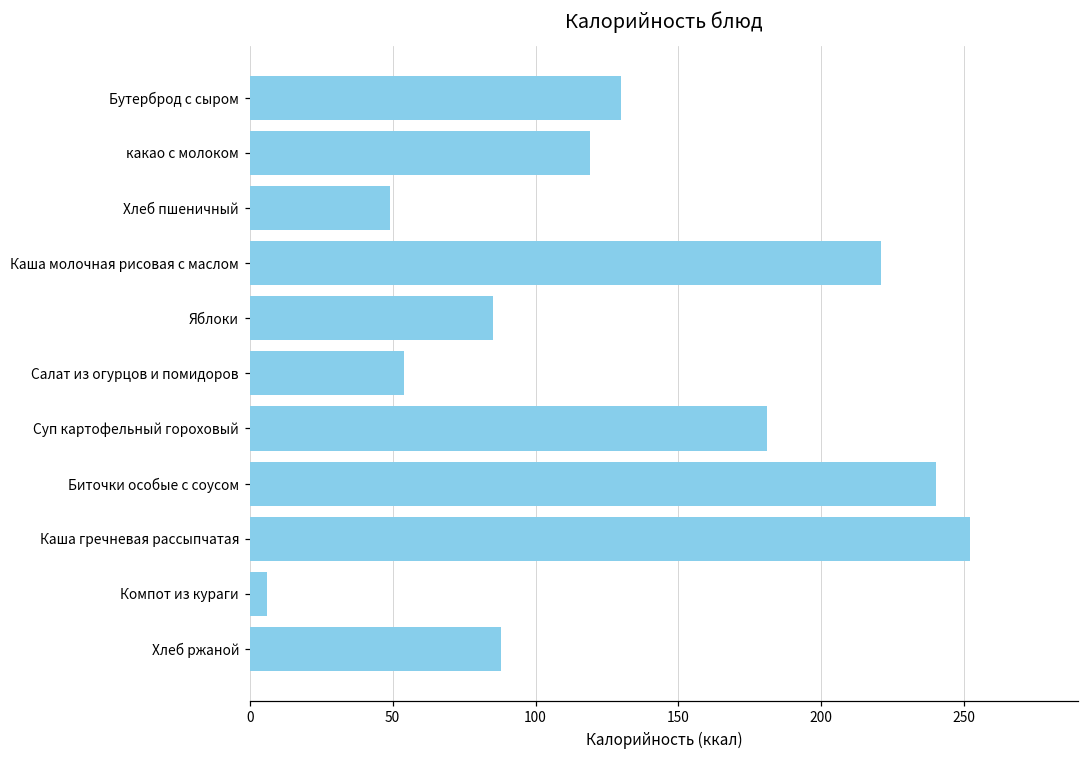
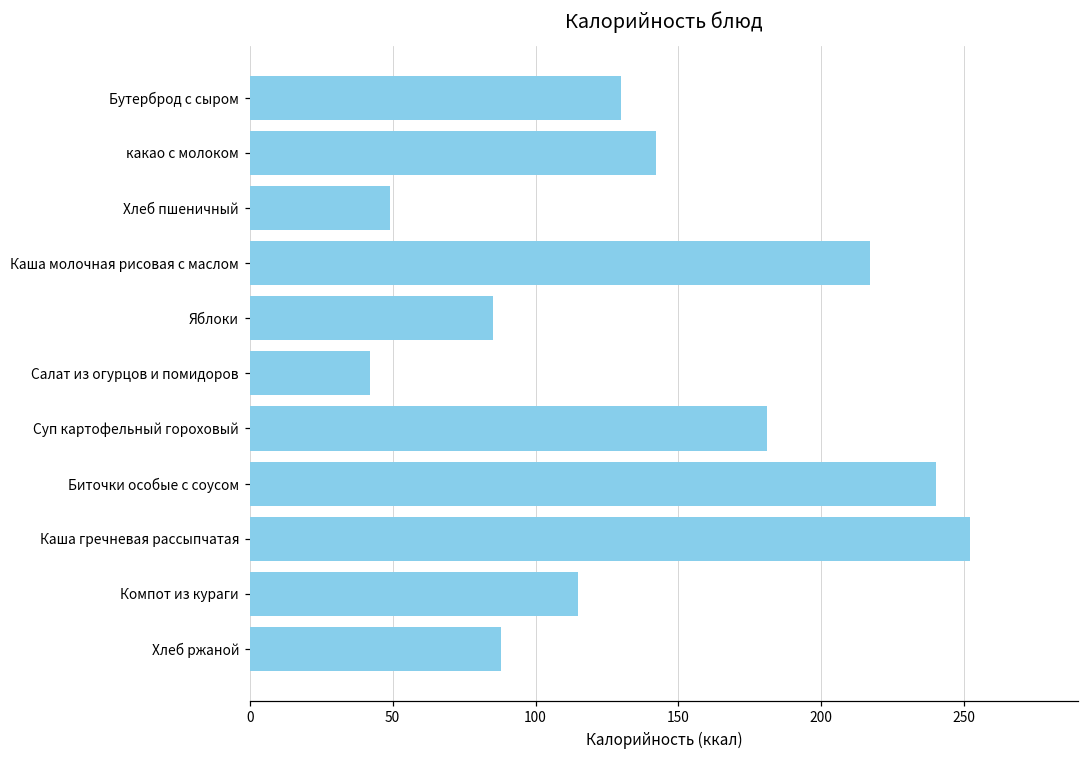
  {
    "Бутерброд с сыром": 130,
-   "какао с молоком": 119,
+   "какао с молоком": 142,
    "Хлеб пшеничный": 49,
-   "Каша молочная рисовая с маслом": 221,
+   "Каша молочная рисовая с маслом": 217,
    "Яблоки": 85,
-   "Салат из огурцов и помидоров": 54,
+   "Салат из огурцов и помидоров": 42,
    "Суп картофельный гороховый": 181,
    "Биточки особые с соусом": 240,
    "Каша гречневая рассыпчатая": 252,
-   "Компот из кураги": 6,
+   "Компот из кураги": 115,
    "Хлеб ржаной": 88
  }
